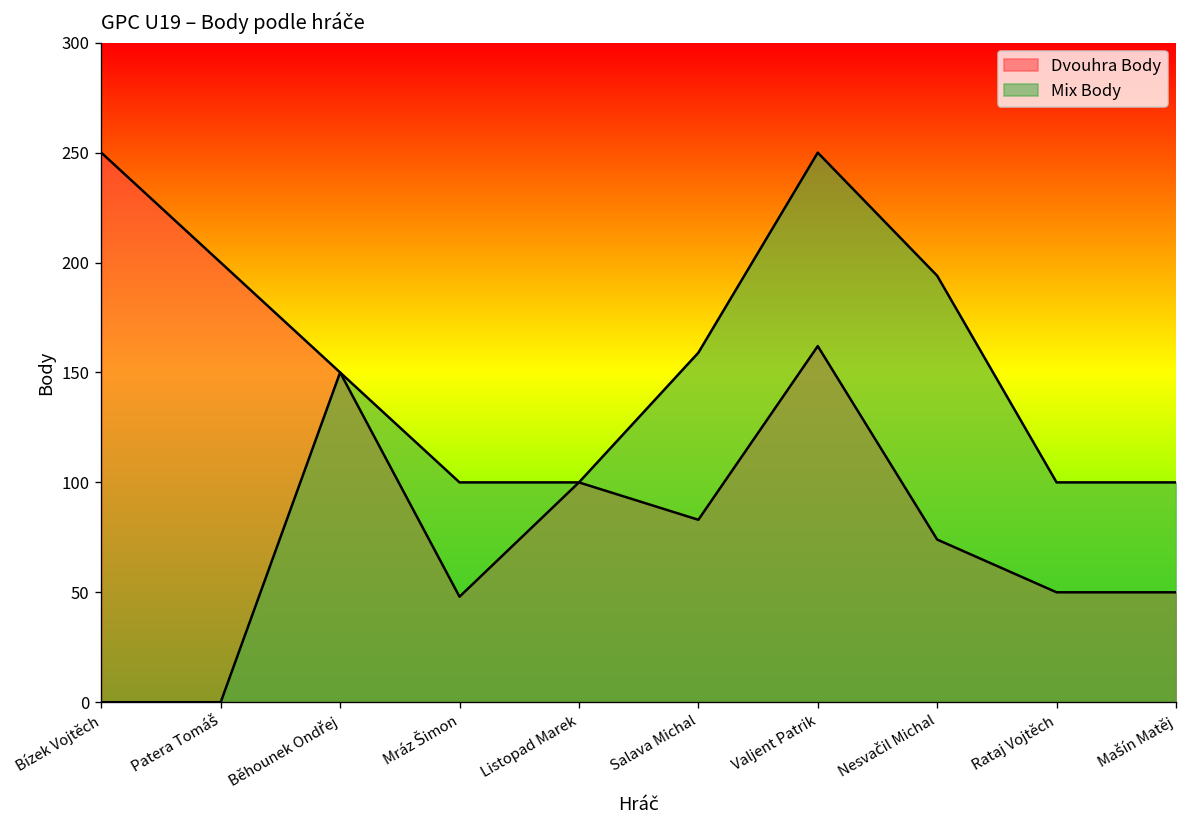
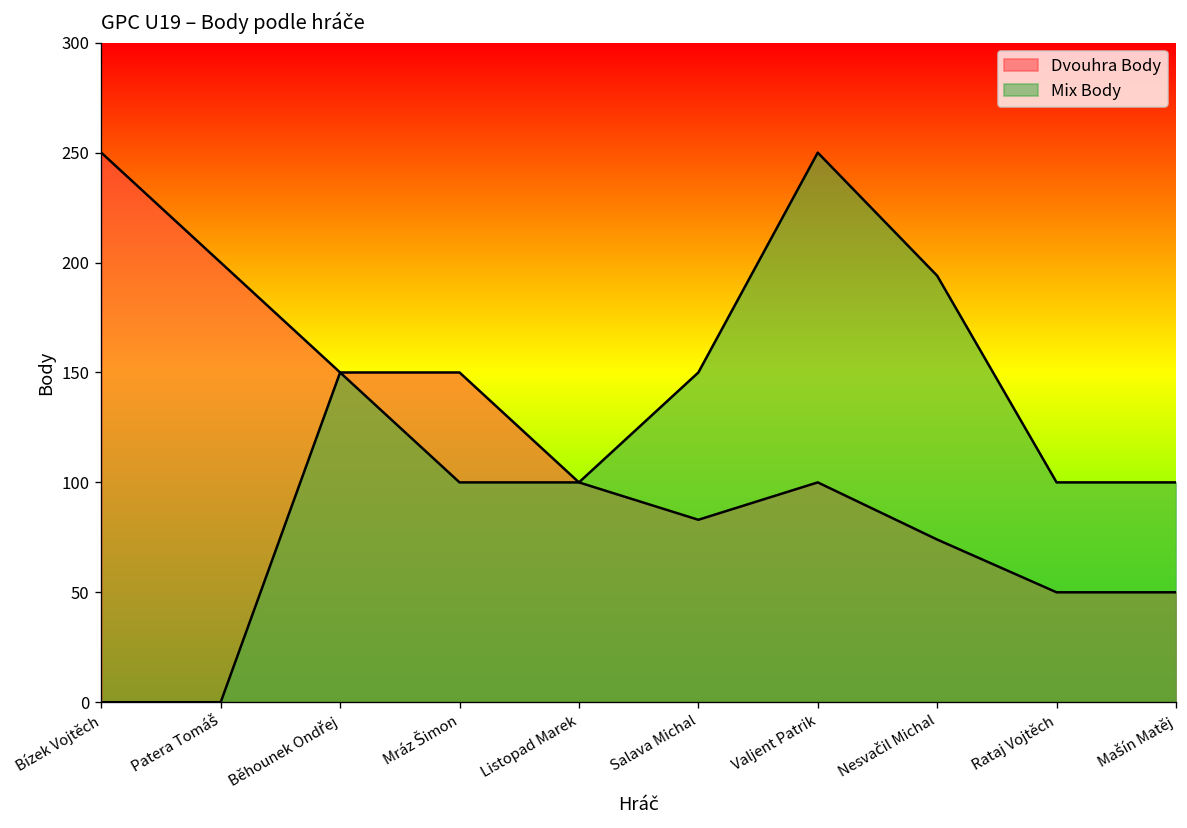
  {
    "Dvouhra Body": {
      "Bízek Vojtěch": 250,
      "Patera Tomáš": 200,
-     "Mráz Šimon": 48,
+     "Mráz Šimon": 150,
      "Salava Michal": 83,
-     "Valjent Patrik": 162,
+     "Valjent Patrik": 100,
      "Nesvačil Michal": 74,
      "Rataj Vojtěch": 50,
      "Mašín Matěj": 50
    },
    "Mix Body": {
      "Bízek Vojtěch": 0,
      "Patera Tomáš": 0,
      "Mráz Šimon": 100,
-     "Salava Michal": 159,
+     "Salava Michal": 150,
      "Valjent Patrik": 250,
      "Nesvačil Michal": 194,
      "Rataj Vojtěch": 100,
      "Mašín Matěj": 100
    }
  }
